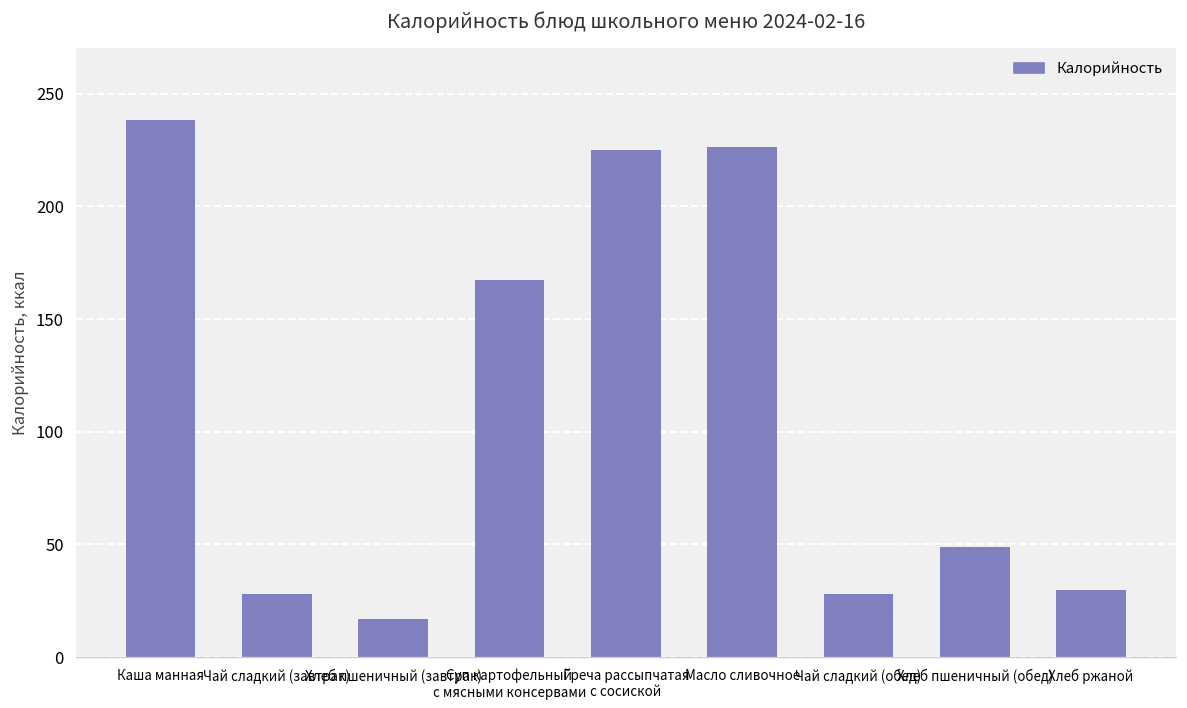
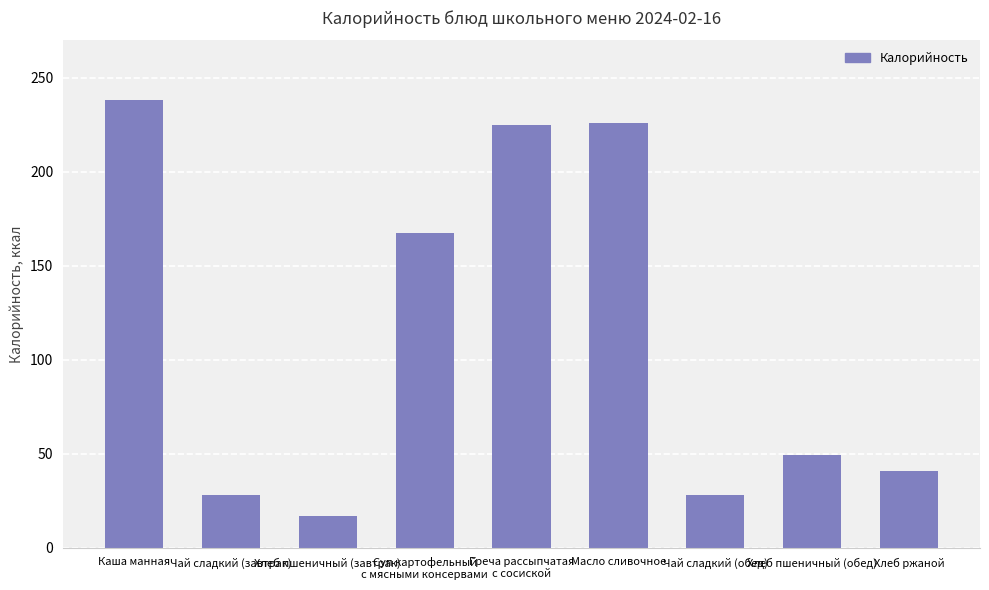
  {
    "Каша манная": 238,
    "Масло сливочное": 226,
-   "Хлеб ржаной": 30
+   "Хлеб ржаной": 41
  }
